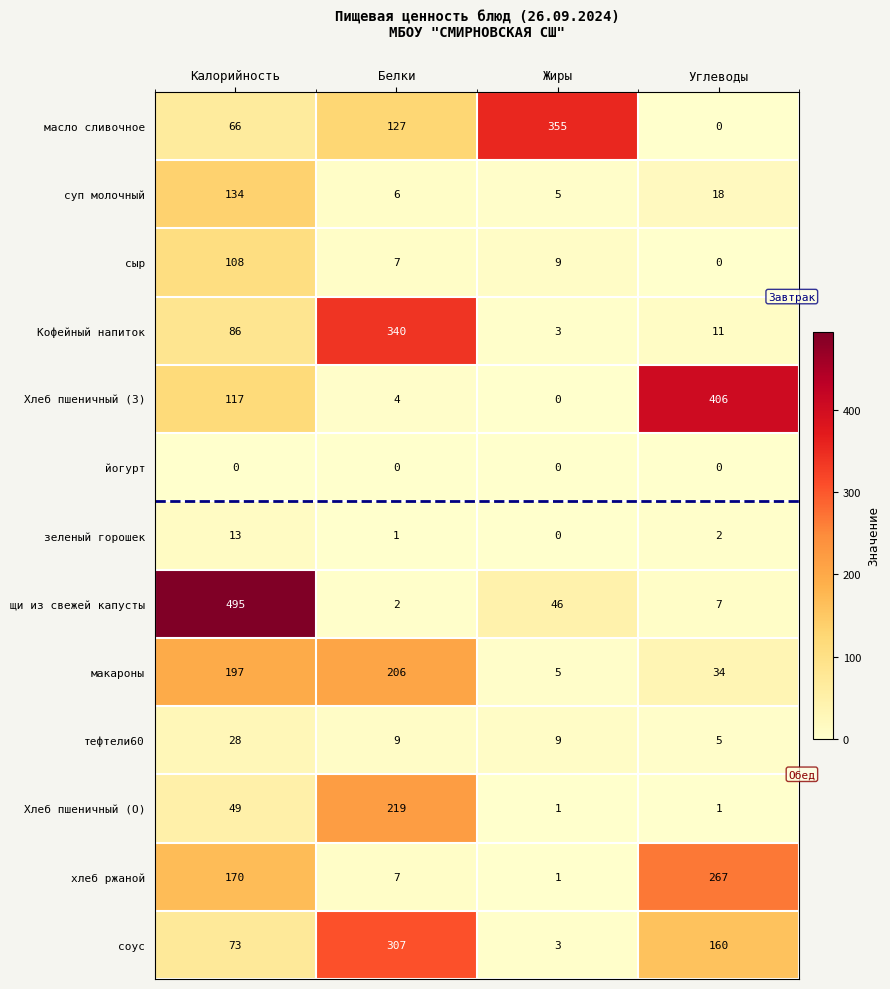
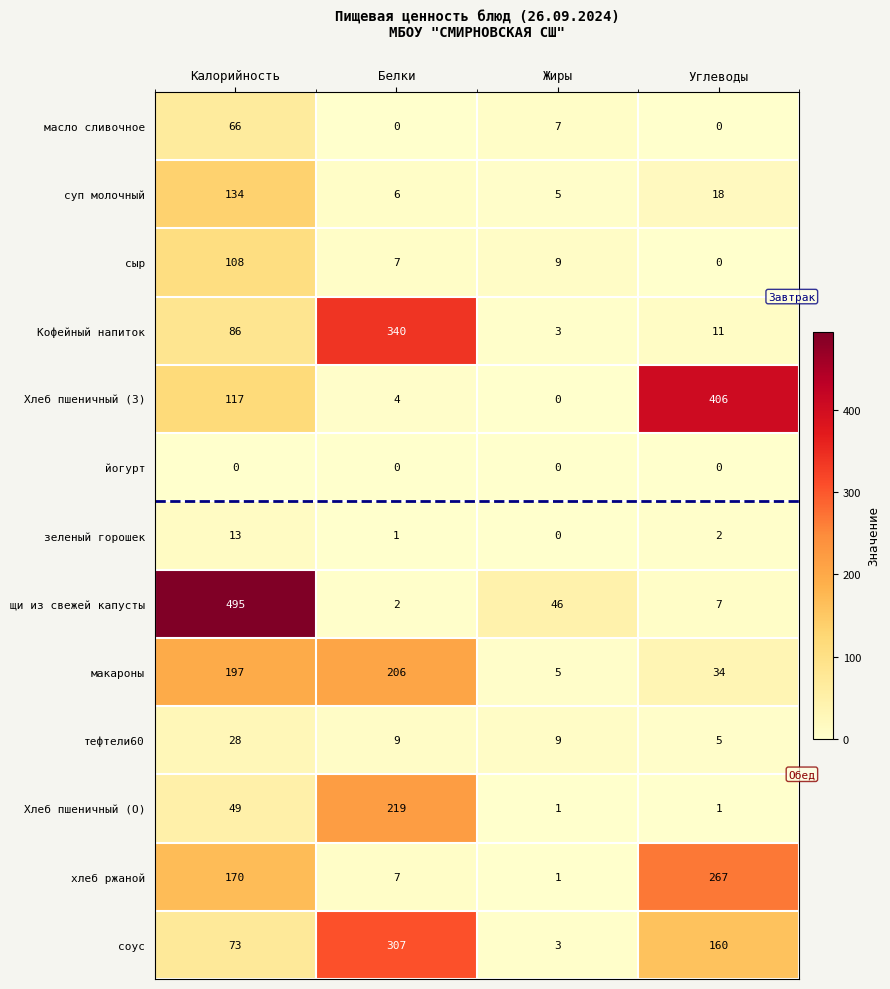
  {
    "масло сливочное": {
      "Калорийность": 66,
-     "Белки": 127,
-     "Жиры": 355,
+     "Белки": 0,
+     "Жиры": 7,
      "Углеводы": 0
    },
    "суп молочный": {
      "Калорийность": 134,
      "Белки": 6,
      "Жиры": 5,
      "Углеводы": 18
    },
    "сыр": {
      "Калорийность": 108,
      "Белки": 7,
      "Жиры": 9,
      "Углеводы": 0
    },
    "Кофейный напиток": {
      "Калорийность": 86,
      "Белки": 340,
      "Жиры": 3,
      "Углеводы": 11
    },
    "Хлеб пшеничный (З)": {
      "Калорийность": 117,
      "Белки": 4,
      "Жиры": 0,
      "Углеводы": 406
    },
    "йогурт": {
      "Калорийность": 0,
      "Белки": 0,
      "Жиры": 0,
      "Углеводы": 0
    },
    "зеленый горошек": {
      "Калорийность": 13,
      "Белки": 1,
      "Жиры": 0,
      "Углеводы": 2
    },
    "щи из свежей капусты": {
      "Калорийность": 495,
      "Белки": 2,
      "Жиры": 46,
      "Углеводы": 7
    },
    "макароны": {
      "Калорийность": 197,
      "Белки": 206,
      "Жиры": 5,
      "Углеводы": 34
    },
    "тефтели60": {
      "Калорийность": 28,
      "Белки": 9,
      "Жиры": 9,
      "Углеводы": 5
    },
    "Хлеб пшеничный (О)": {
      "Калорийность": 49,
      "Белки": 219,
      "Жиры": 1,
      "Углеводы": 1
    },
    "хлеб ржаной": {
      "Калорийность": 170,
      "Белки": 7,
      "Жиры": 1,
      "Углеводы": 267
    },
    "соус": {
      "Калорийность": 73,
      "Белки": 307,
      "Жиры": 3,
      "Углеводы": 160
    }
  }
